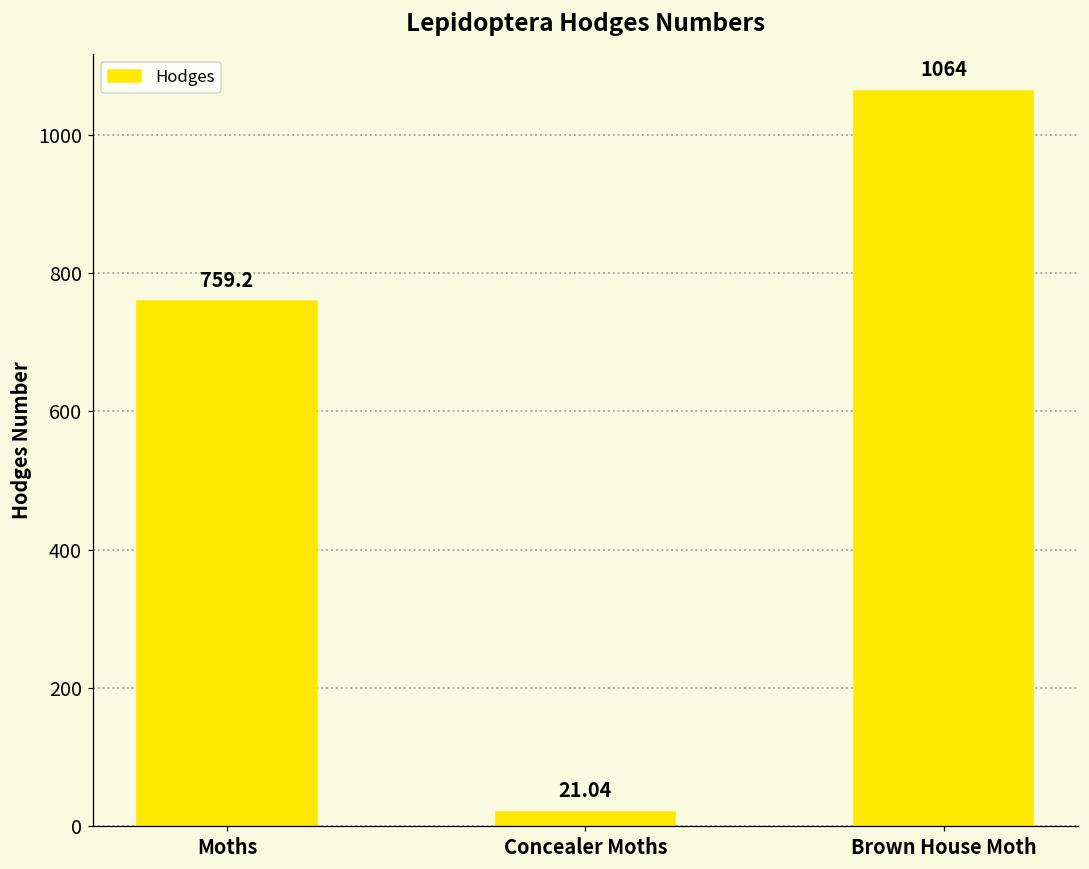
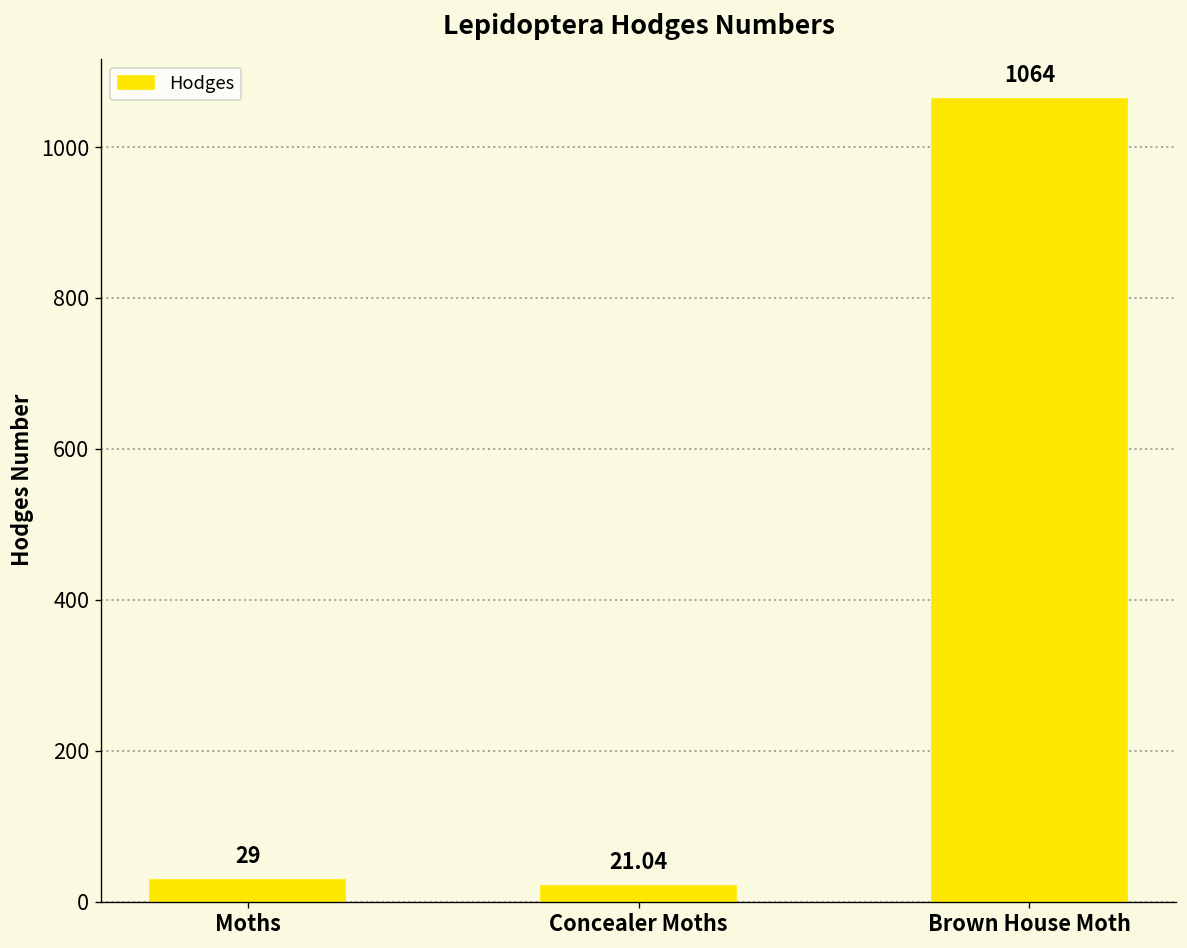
  {
-   "Moths": 759.2,
+   "Moths": 29,
    "Concealer Moths": 21.04,
    "Brown House Moth": 1064
  }
